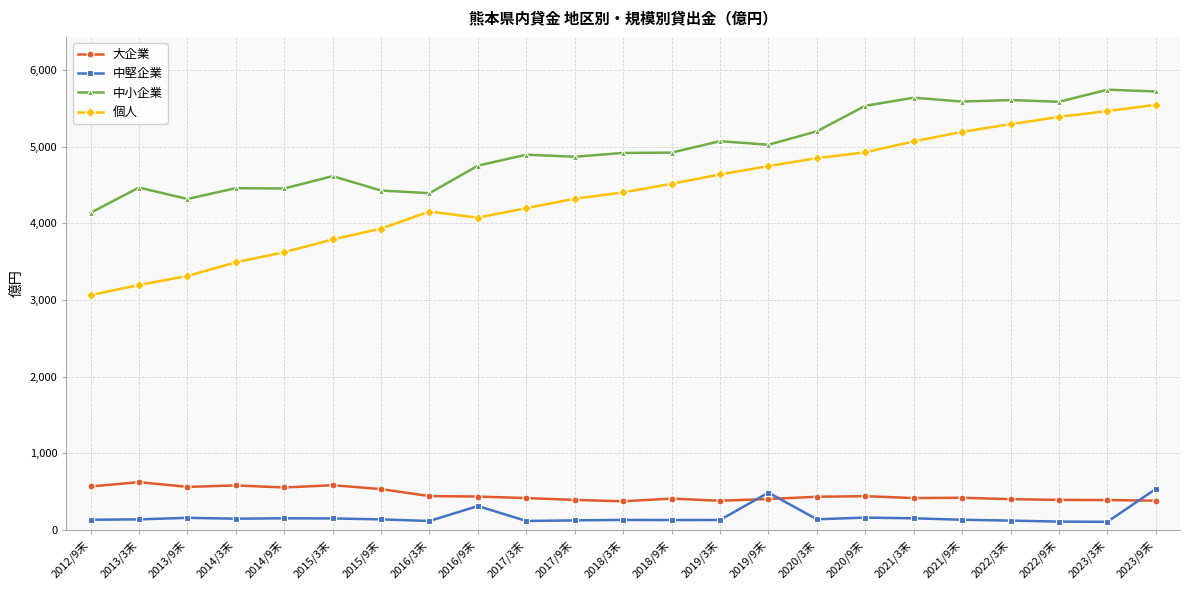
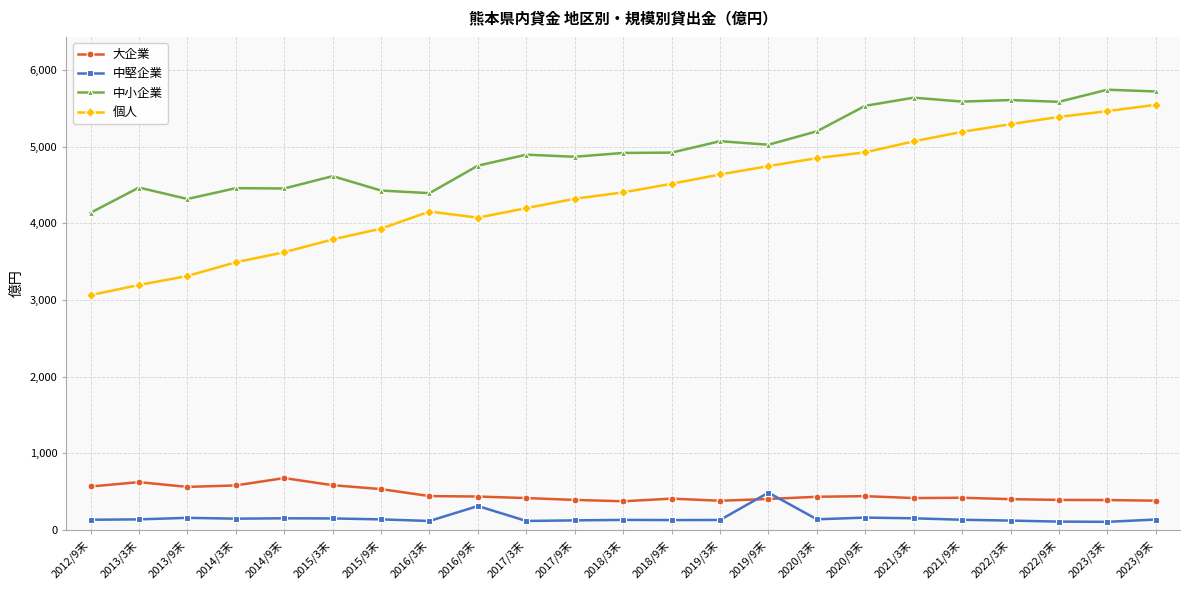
  {
    "大企業": {
      "2012/9末": "600",
      "2013/3末": "600",
      "2013/9末": "600",
      "2014/3末": "600",
-     "2014/9末": "600",
+     "2014/9末": "700",
      "2015/3末": "600",
      "2015/9末": "500",
      "2016/3末": "400",
      "2016/9末": "400",
      "2017/3末": "400",
      "2017/9末": "400",
      "2018/3末": "400",
      "2018/9末": "400",
      "2019/3末": "400",
      "2019/9末": "400",
      "2020/3末": "400",
      "2020/9末": "400",
      "2021/3末": "400",
      "2021/9末": "400",
      "2022/3末": "400",
      "2022/9末": "400",
      "2023/3末": "400",
      "2023/9末": "400"
    },
    "中堅企業": {
      "2012/9末": "100",
      "2013/3末": "100",
      "2013/9末": "200",
      "2014/3末": "100",
      "2014/9末": "200",
      "2015/3末": "100",
      "2015/9末": "100",
      "2016/3末": "100",
      "2016/9末": "300",
      "2017/3末": "100",
      "2017/9末": "100",
      "2018/3末": "100",
      "2018/9末": "100",
      "2019/3末": "100",
      "2019/9末": "500",
      "2020/3末": "100",
      "2020/9末": "200",
      "2021/3末": "200",
      "2021/9末": "100",
      "2022/3末": "100",
      "2022/9末": "100",
      "2023/3末": "100",
-     "2023/9末": "500"
+     "2023/9末": "100"
    },
    "中小企業": {
      "2012/9末": "4,100",
      "2013/3末": "4,500",
      "2013/9末": "4,300",
      "2014/3末": "4,500",
      "2014/9末": "4,500",
      "2015/3末": "4,600",
      "2015/9末": "4,400",
      "2016/3末": "4,400",
      "2016/9末": "4,800",
      "2017/3末": "4,900",
      "2017/9末": "4,900",
      "2018/3末": "4,900",
      "2018/9末": "4,900",
      "2019/3末": "5,100",
      "2019/9末": "5,000",
      "2020/3末": "5,200",
      "2020/9末": "5,500",
      "2021/3末": "5,600",
      "2021/9末": "5,600",
      "2022/3末": "5,600",
      "2022/9末": "5,600",
      "2023/3末": "5,700",
      "2023/9末": "5,700"
    },
    "個人": {
      "2012/9末": "3,100",
      "2013/3末": "3,200",
      "2013/9末": "3,300",
      "2014/3末": "3,500",
      "2014/9末": "3,600",
      "2015/3末": "3,800",
      "2015/9末": "3,900",
      "2016/3末": "4,200",
      "2016/9末": "4,100",
      "2017/3末": "4,200",
      "2017/9末": "4,300",
      "2018/3末": "4,400",
      "2018/9末": "4,500",
      "2019/3末": "4,600",
      "2019/9末": "4,700",
      "2020/3末": "4,900",
      "2020/9末": "4,900",
      "2021/3末": "5,100",
      "2021/9末": "5,200",
      "2022/3末": "5,300",
      "2022/9末": "5,400",
      "2023/3末": "5,500",
      "2023/9末": "5,500"
    }
  }
